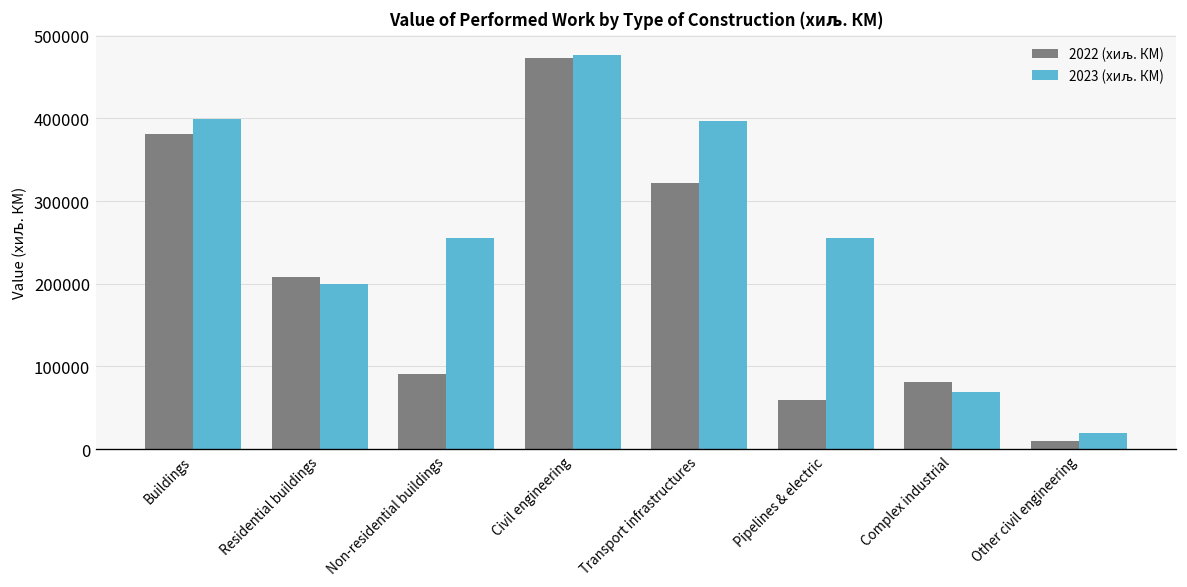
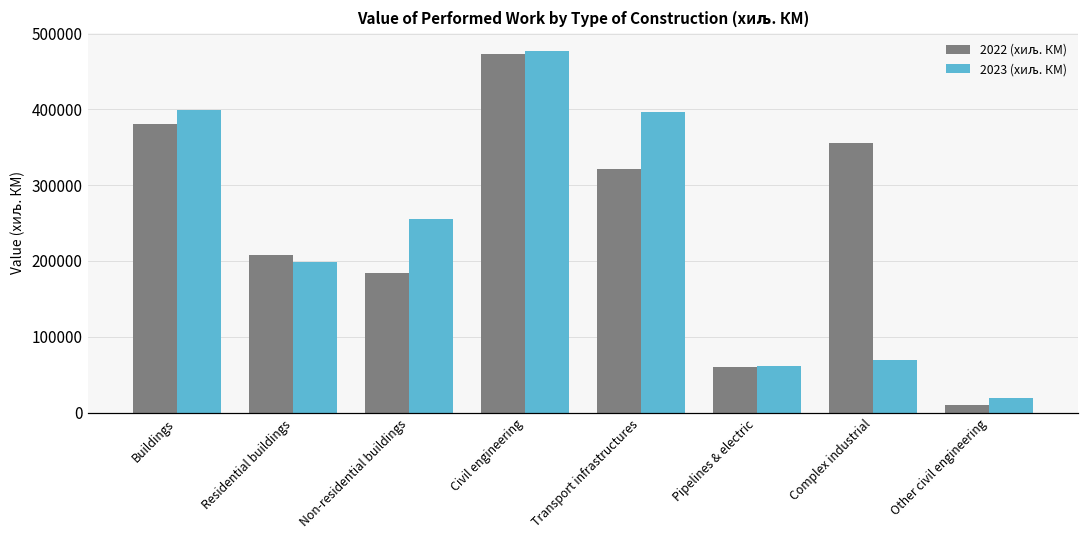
  {
    "2022 (хиљ. КМ)": {
      "Buildings": 380000,
      "Residential buildings": 210000,
-     "Non-residential buildings": 90000,
+     "Non-residential buildings": 180000,
      "Civil engineering": 470000,
      "Transport infrastructures": 320000,
      "Pipelines & electric": 60000,
-     "Complex industrial": 80000,
+     "Complex industrial": 360000,
      "Other civil engineering": 10000
    },
    "2023 (хиљ. КМ)": {
      "Buildings": 400000,
      "Residential buildings": 200000,
      "Non-residential buildings": 250000,
      "Civil engineering": 480000,
      "Transport infrastructures": 400000,
-     "Pipelines & electric": 260000,
+     "Pipelines & electric": 60000,
      "Complex industrial": 70000,
      "Other civil engineering": 20000
    }
  }
